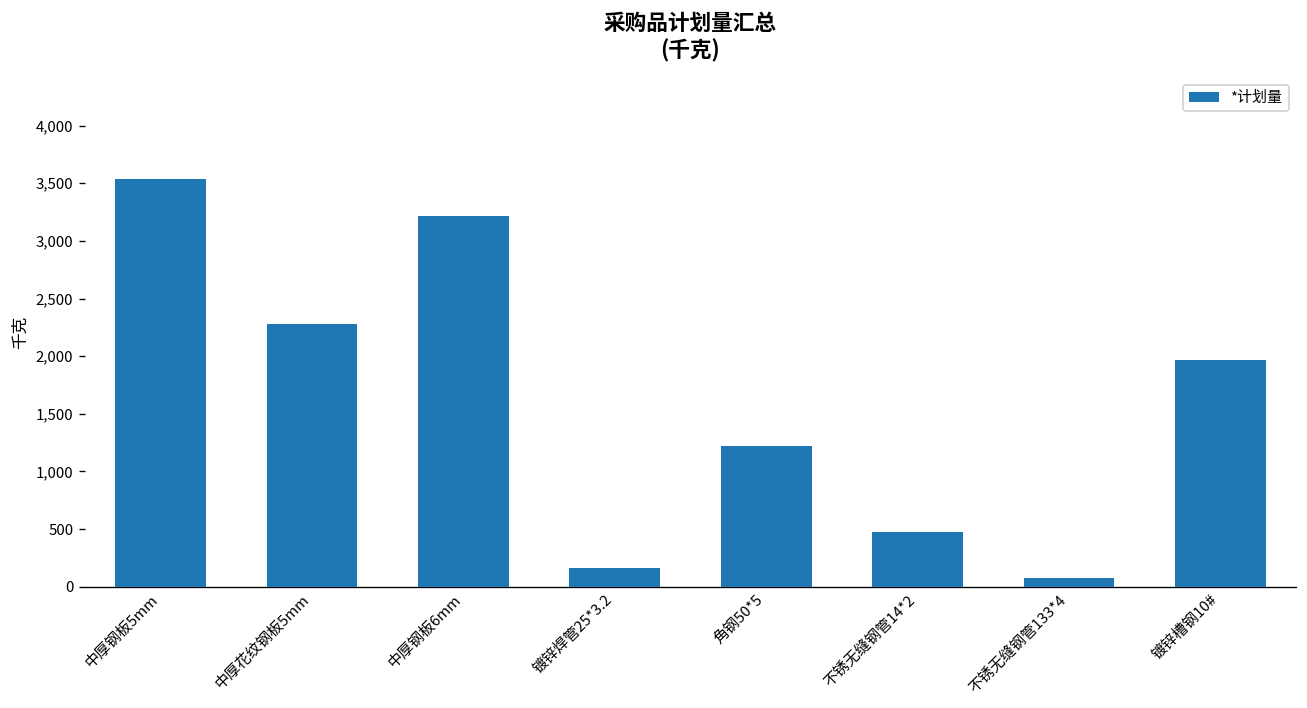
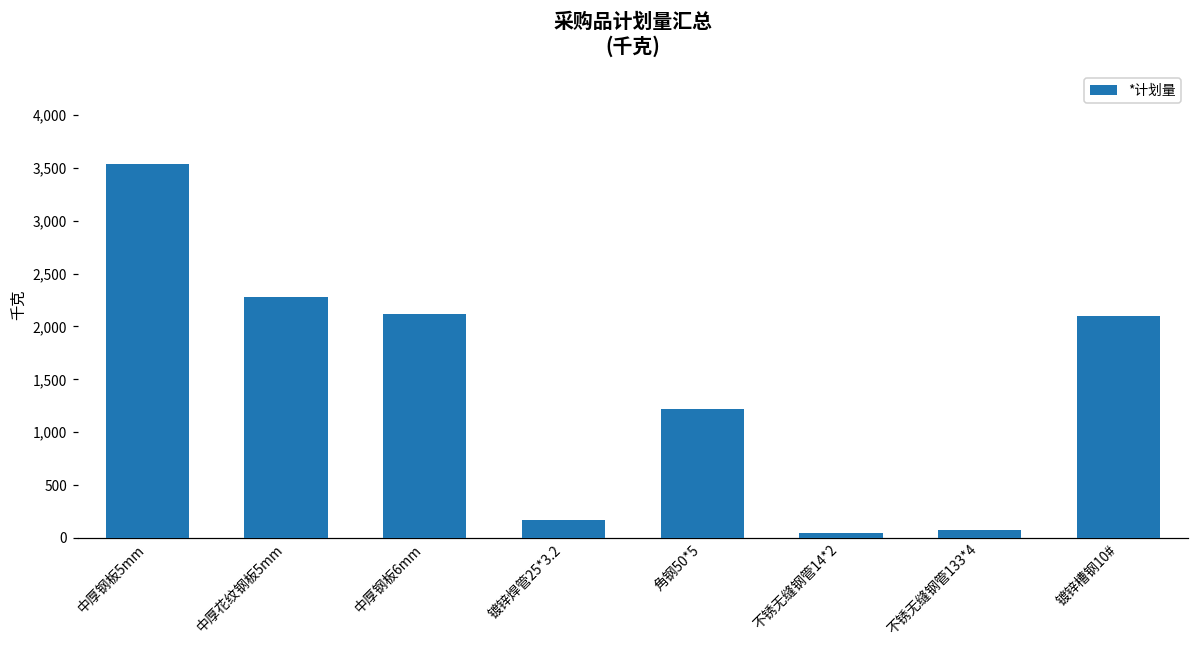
  {
    "中厚钢板5mm": "3,500",
    "中厚花纹钢板5mm": "2,300",
-   "中厚钢板6mm": "3,200",
+   "中厚钢板6mm": "2,100",
    "镀锌焊管25*3.2": "200",
    "角钢50*5": "1,200",
-   "不锈无缝钢管14*2": "500",
+   "不锈无缝钢管14*2": "0",
    "不锈无缝钢管133*4": "100",
-   "镀锌槽钢10#": "2,000"
+   "镀锌槽钢10#": "2,100"
  }
